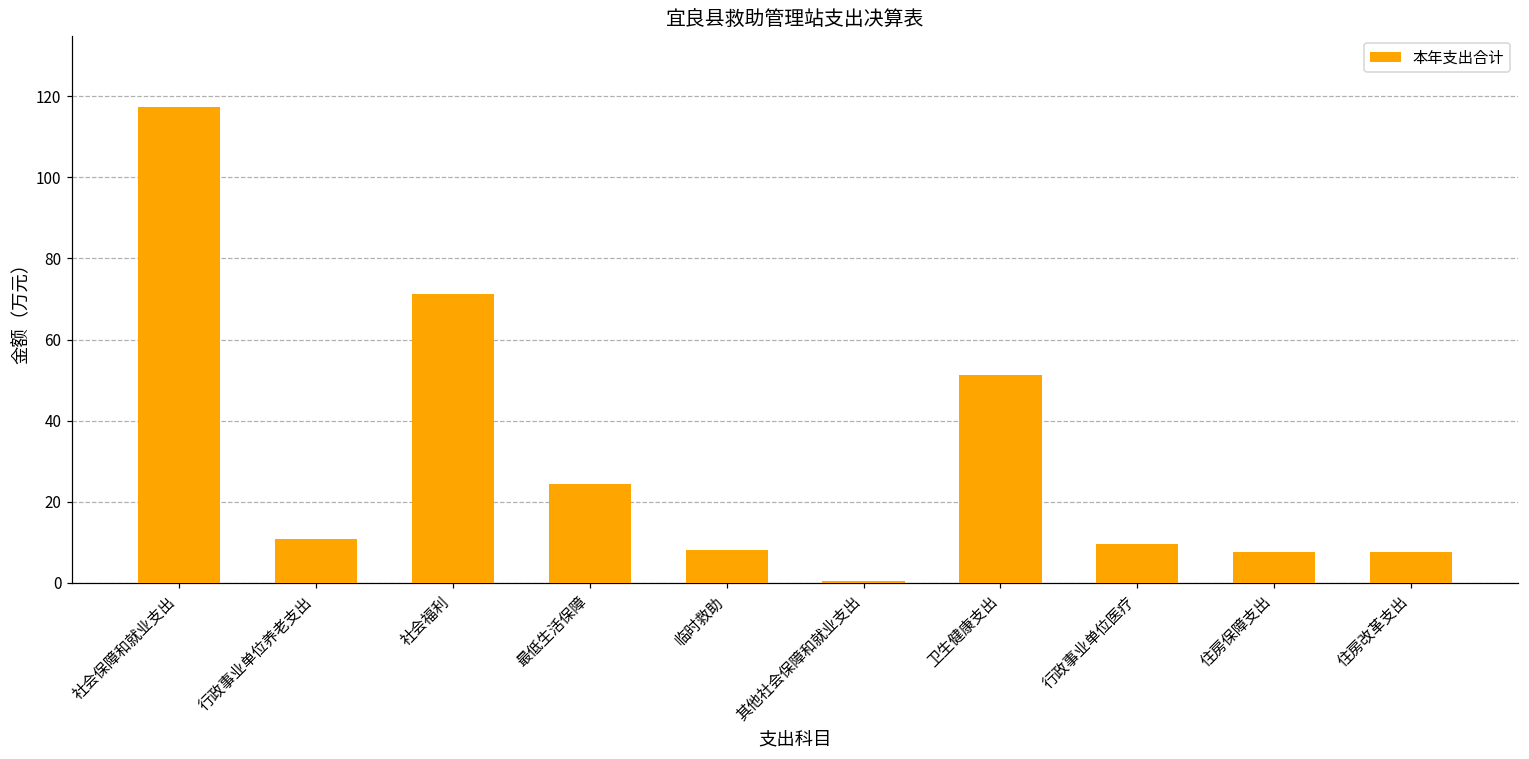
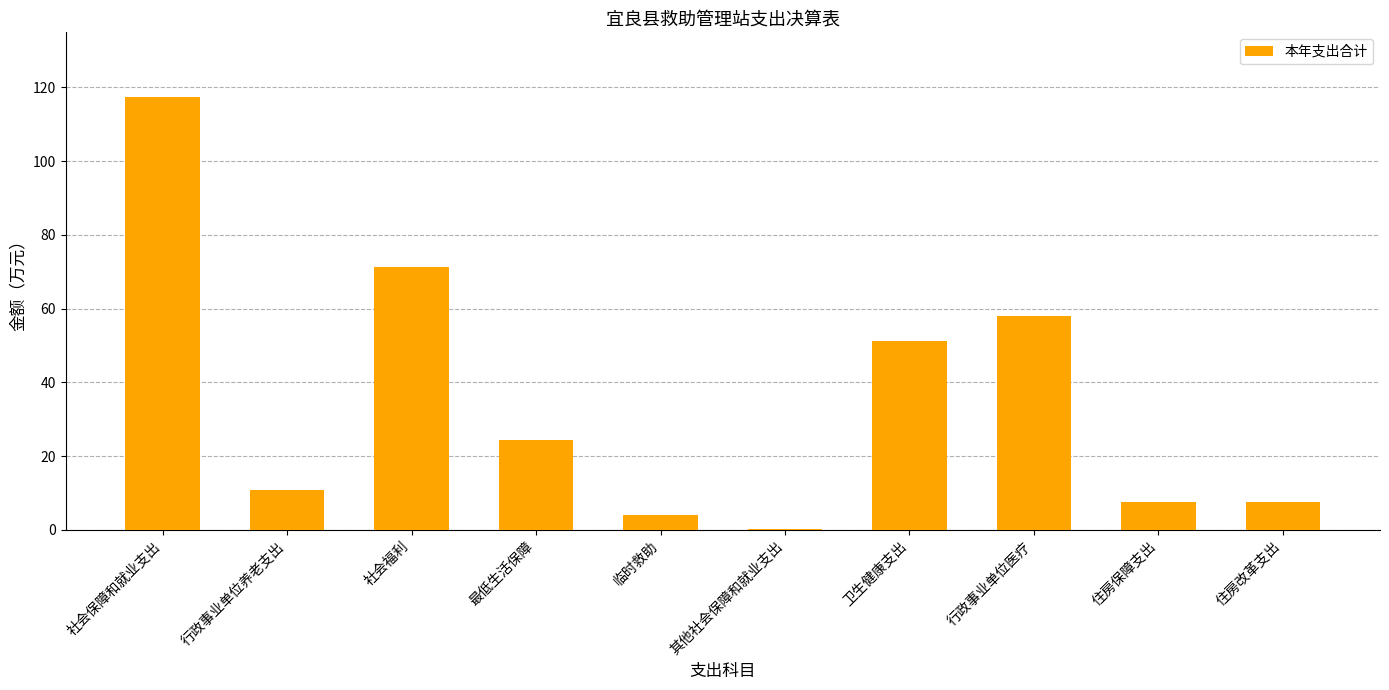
  {
    "社会保障和就业支出": 117,
    "行政事业单位养老支出": 11,
    "社会福利": 71,
    "最低生活保障": 24,
-   "临时救助": 8,
+   "临时救助": 4,
    "卫生健康支出": 51,
-   "行政事业单位医疗": 10,
+   "行政事业单位医疗": 58,
    "住房保障支出": 8,
    "住房改革支出": 8
  }
